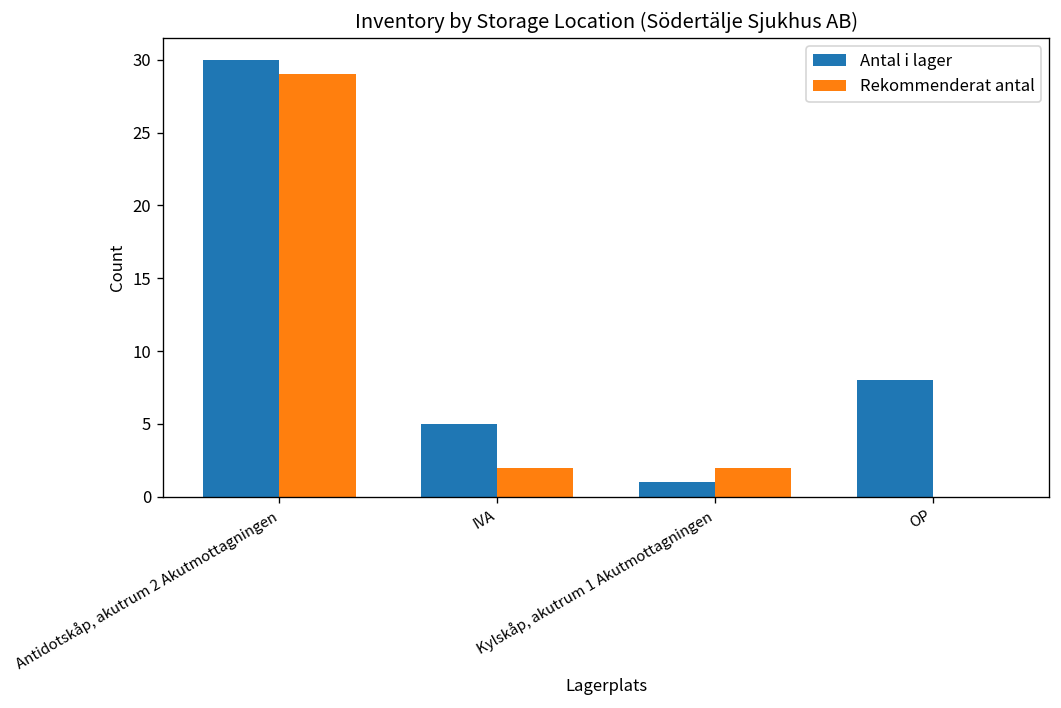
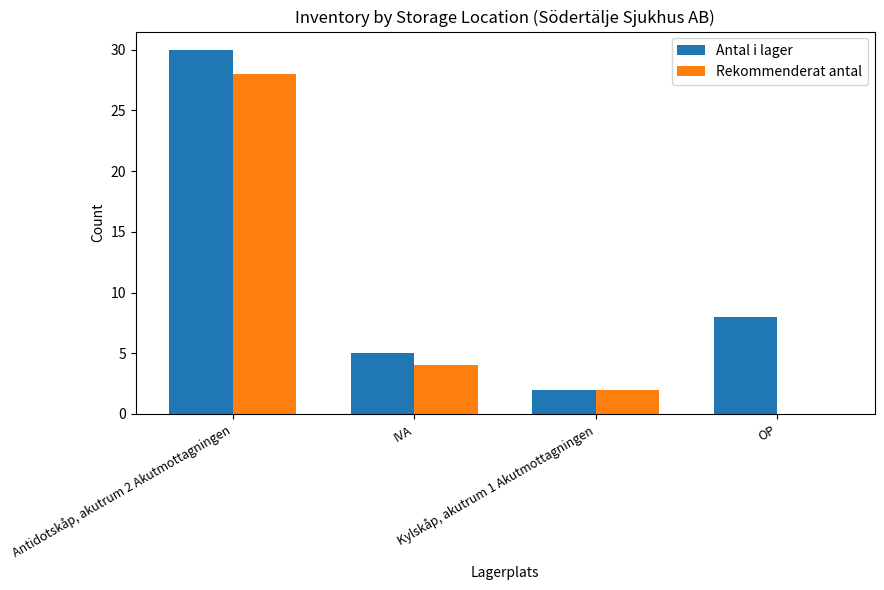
  {
    "Antal i lager": {
      "Antidotskåp, akutrum 2 Akutmottagningen": 30,
      "IVA": 5,
-     "Kylskåp, akutrum 1 Akutmottagningen": 1,
+     "Kylskåp, akutrum 1 Akutmottagningen": 2,
      "OP": 8
    },
    "Rekommenderat antal": {
-     "Antidotskåp, akutrum 2 Akutmottagningen": 29,
-     "IVA": 2,
+     "Antidotskåp, akutrum 2 Akutmottagningen": 28,
+     "IVA": 4,
      "Kylskåp, akutrum 1 Akutmottagningen": 2,
      "OP": 0
    }
  }
